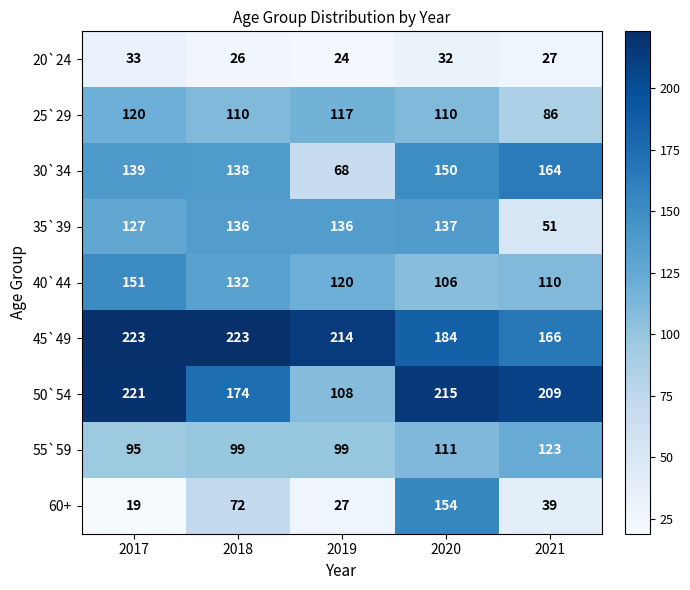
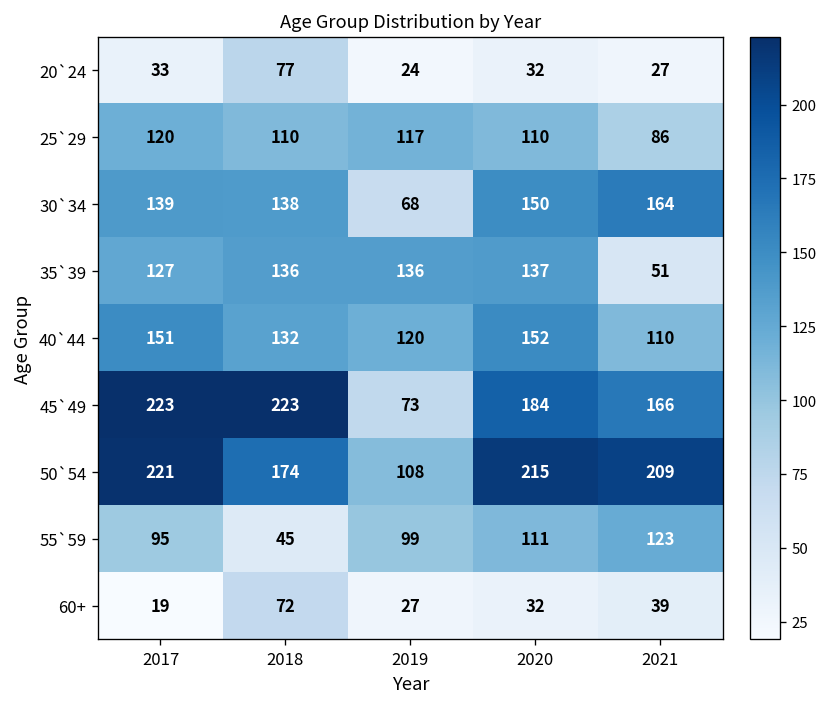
  {
    "20`24": {
      "2017": 33,
-     "2018": 26,
+     "2018": 77,
      "2019": 24,
      "2020": 32,
      "2021": 27
    },
    "25`29": {
      "2017": 120,
      "2018": 110,
      "2019": 117,
      "2020": 110,
      "2021": 86
    },
    "30`34": {
      "2017": 139,
      "2018": 138,
      "2019": 68,
      "2020": 150,
      "2021": 164
    },
    "35`39": {
      "2017": 127,
      "2018": 136,
      "2019": 136,
      "2020": 137,
      "2021": 51
    },
    "40`44": {
      "2017": 151,
      "2018": 132,
      "2019": 120,
-     "2020": 106,
+     "2020": 152,
      "2021": 110
    },
    "45`49": {
      "2017": 223,
      "2018": 223,
-     "2019": 214,
+     "2019": 73,
      "2020": 184,
      "2021": 166
    },
    "50`54": {
      "2017": 221,
      "2018": 174,
      "2019": 108,
      "2020": 215,
      "2021": 209
    },
    "55`59": {
      "2017": 95,
-     "2018": 99,
+     "2018": 45,
      "2019": 99,
      "2020": 111,
      "2021": 123
    },
    "60+": {
      "2017": 19,
      "2018": 72,
      "2019": 27,
-     "2020": 154,
+     "2020": 32,
      "2021": 39
    }
  }
